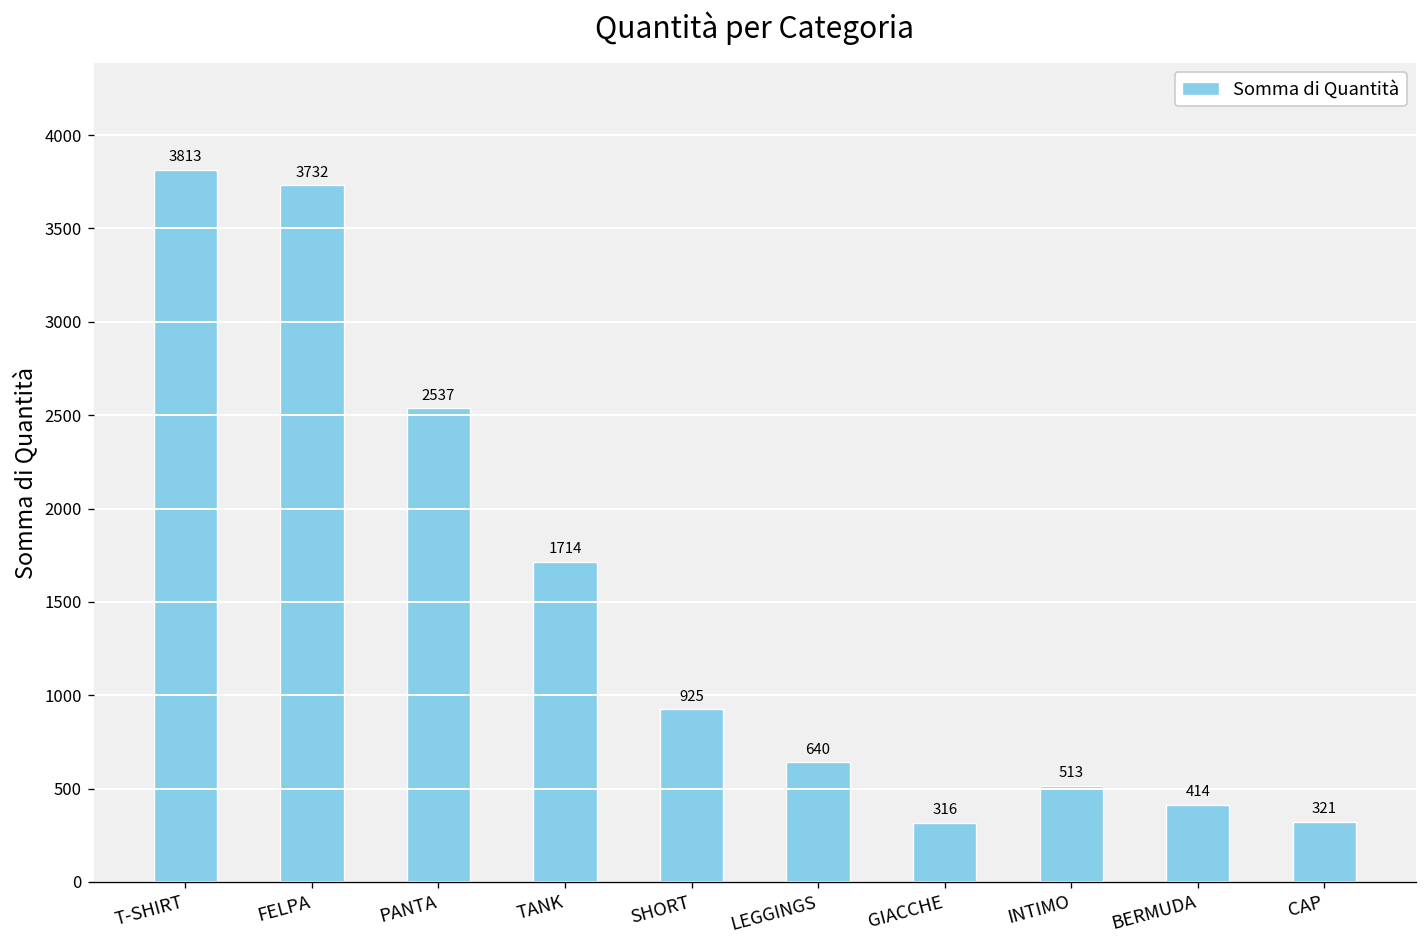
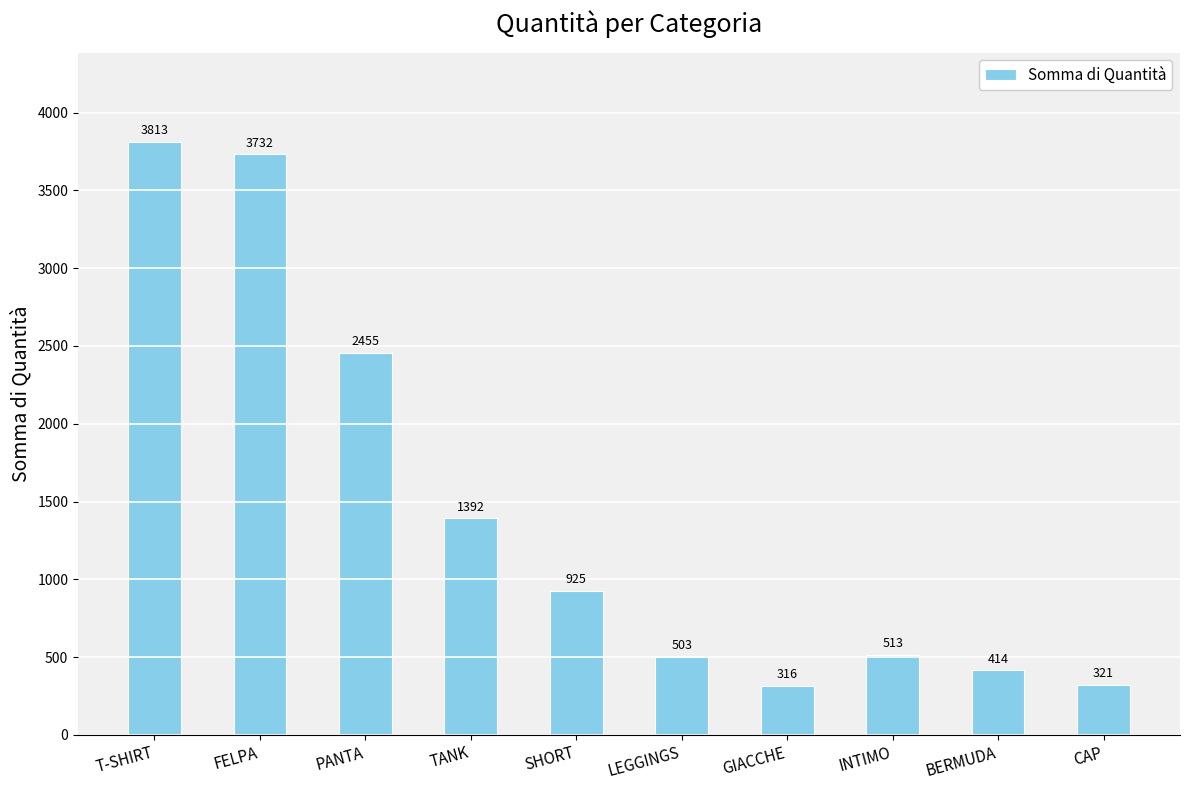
  {
    "T-SHIRT": 3813,
    "FELPA": 3732,
-   "PANTA": 2537,
-   "TANK": 1714,
+   "PANTA": 2455,
+   "TANK": 1392,
    "SHORT": 925,
-   "LEGGINGS": 640,
+   "LEGGINGS": 503,
    "GIACCHE": 316,
    "INTIMO": 513,
    "BERMUDA": 414,
    "CAP": 321
  }
